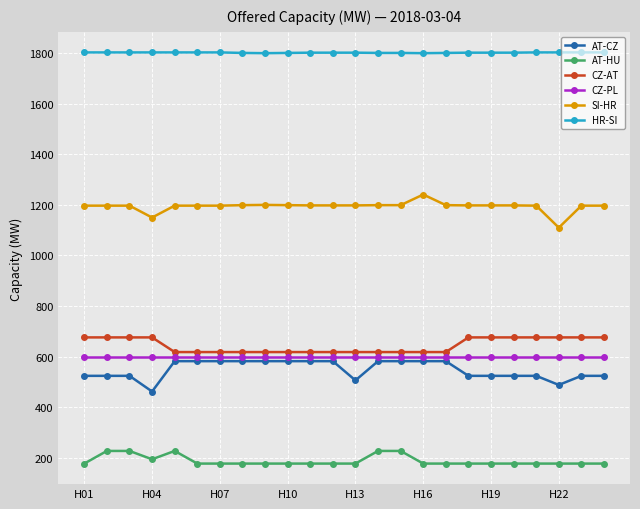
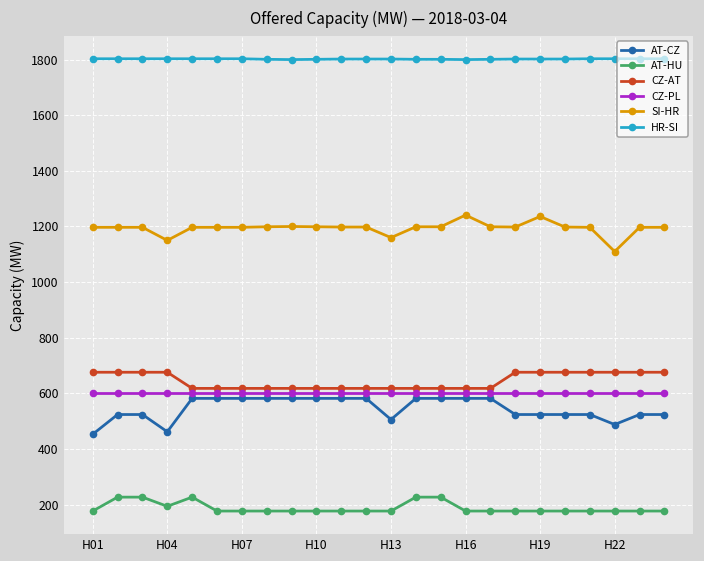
  {
    "AT-CZ": {
-     "H01": 520,
+     "H01": 450,
      "H04": 460,
      "H07": 580,
      "H10": 580,
      "H13": 510,
      "H16": 580,
      "H19": 520,
      "H22": 490
    },
    "AT-HU": {
      "H01": 180,
      "H04": 190,
      "H07": 180,
      "H10": 180,
      "H13": 180,
      "H16": 180,
      "H19": 180,
      "H22": 180
    },
    "CZ-AT": {
      "H01": 680,
      "H04": 680,
      "H07": 620,
      "H10": 620,
      "H13": 620,
      "H16": 620,
      "H19": 680,
      "H22": 680
    },
    "CZ-PL": {
      "H01": 600,
      "H04": 600,
      "H07": 600,
      "H10": 600,
      "H13": 600,
      "H16": 600,
      "H19": 600,
      "H22": 600
    },
    "SI-HR": {
      "H01": 1200,
      "H04": 1150,
      "H07": 1200,
      "H10": 1200,
-     "H13": 1200,
+     "H13": 1160,
      "H16": 1240,
-     "H19": 1200,
+     "H19": 1240,
      "H22": 1110
    },
    "HR-SI": {
      "H01": 1800,
      "H04": 1800,
      "H07": 1800,
      "H10": 1800,
      "H13": 1800,
      "H16": 1800,
      "H19": 1800,
      "H22": 1800
    }
  }
